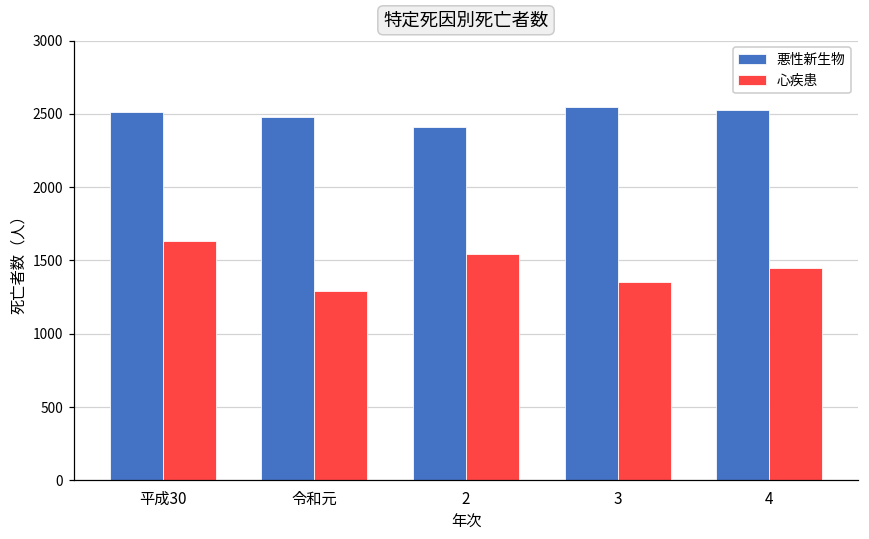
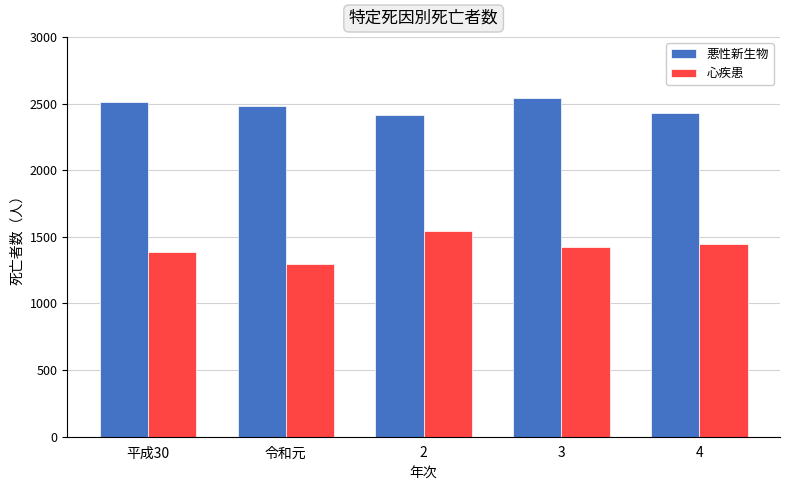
  {
    "悪性新生物": {
      "平成30": 2510,
      "令和元": 2480,
      "2": 2410,
      "3": 2540,
-     "4": 2530
+     "4": 2430
    },
    "心疾患": {
-     "平成30": 1630,
+     "平成30": 1390,
      "令和元": 1300,
      "2": 1550,
-     "3": 1350,
+     "3": 1420,
      "4": 1450
    }
  }
